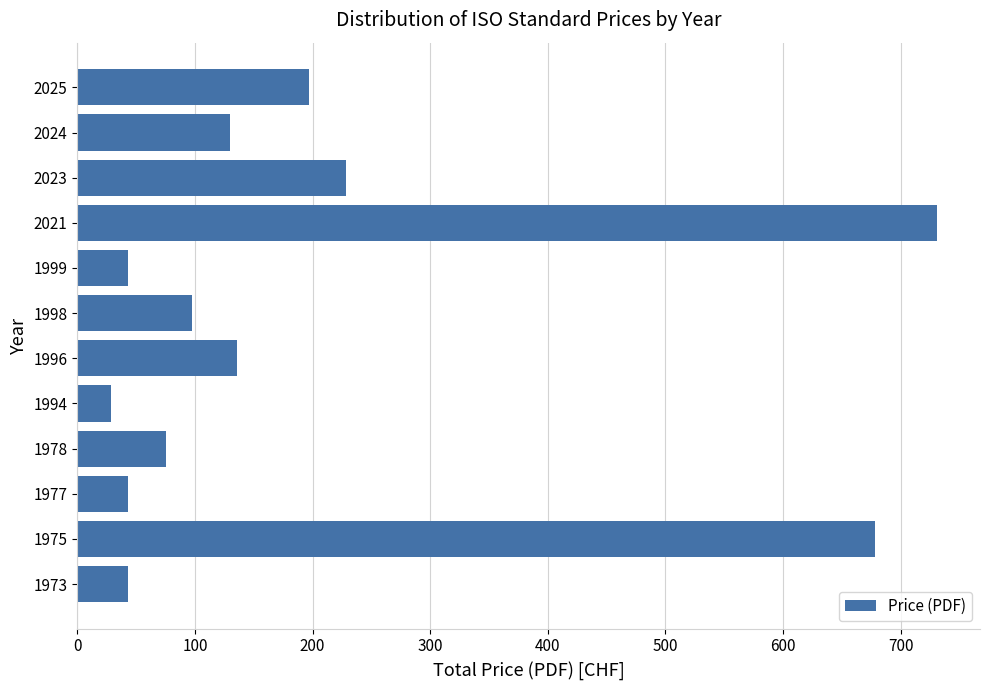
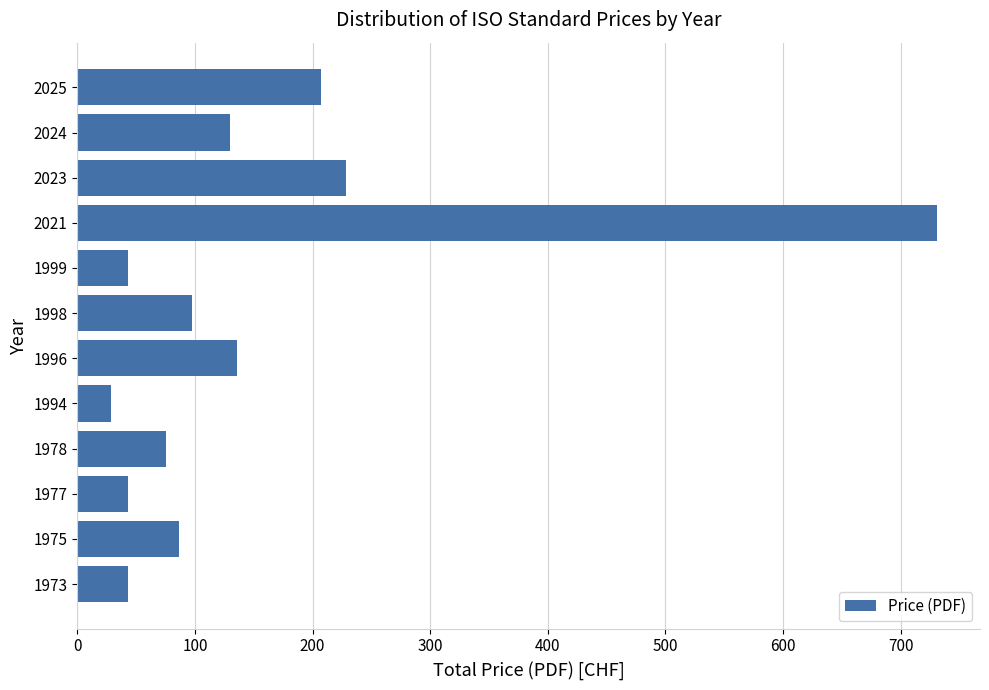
  {
-   "2025": 197,
+   "2025": 207,
    "2024": 130,
    "2023": 228,
    "2021": 731,
    "1999": 43,
    "1998": 97,
    "1996": 136,
    "1994": 29,
    "1978": 76,
    "1977": 43,
-   "1975": 679,
+   "1975": 86,
    "1973": 43
  }
